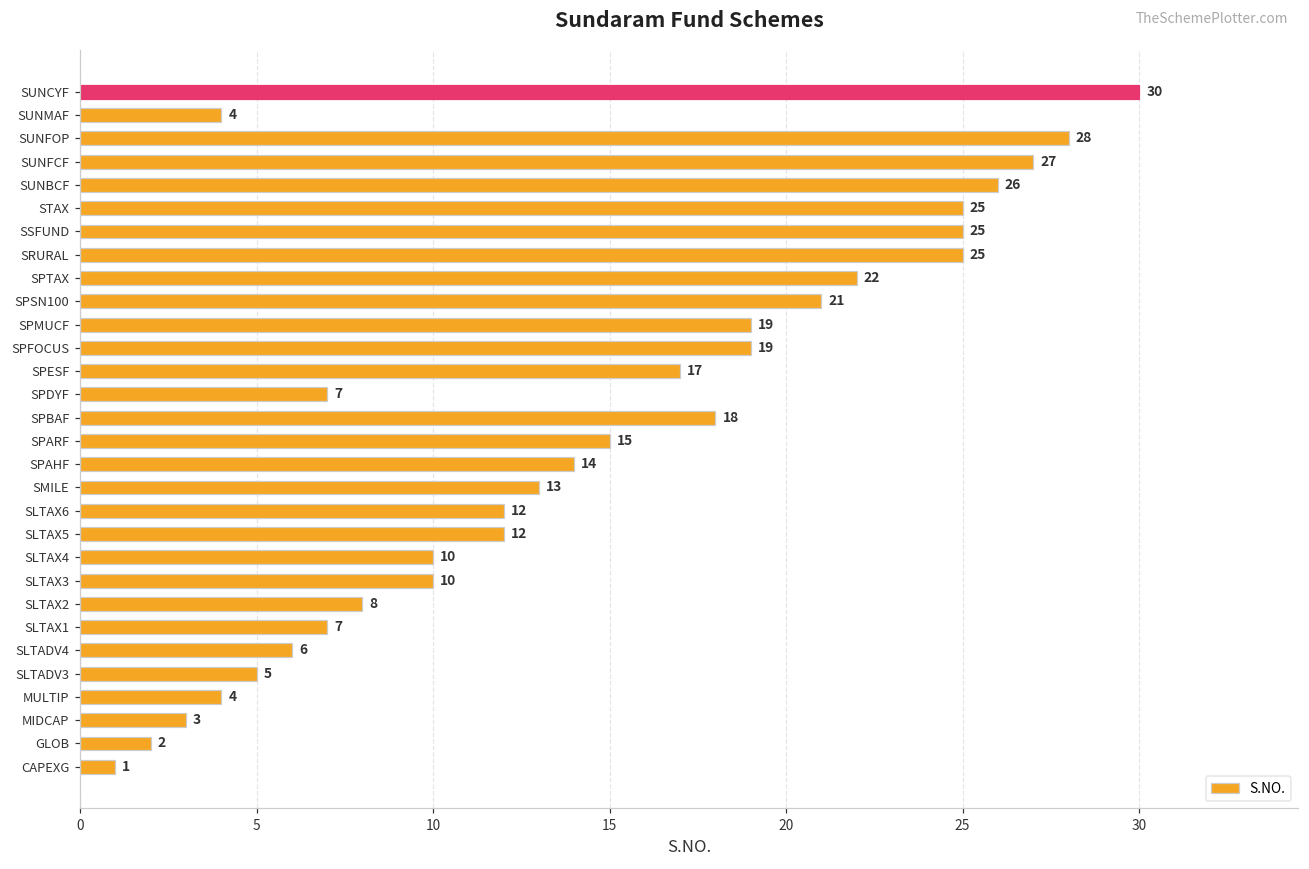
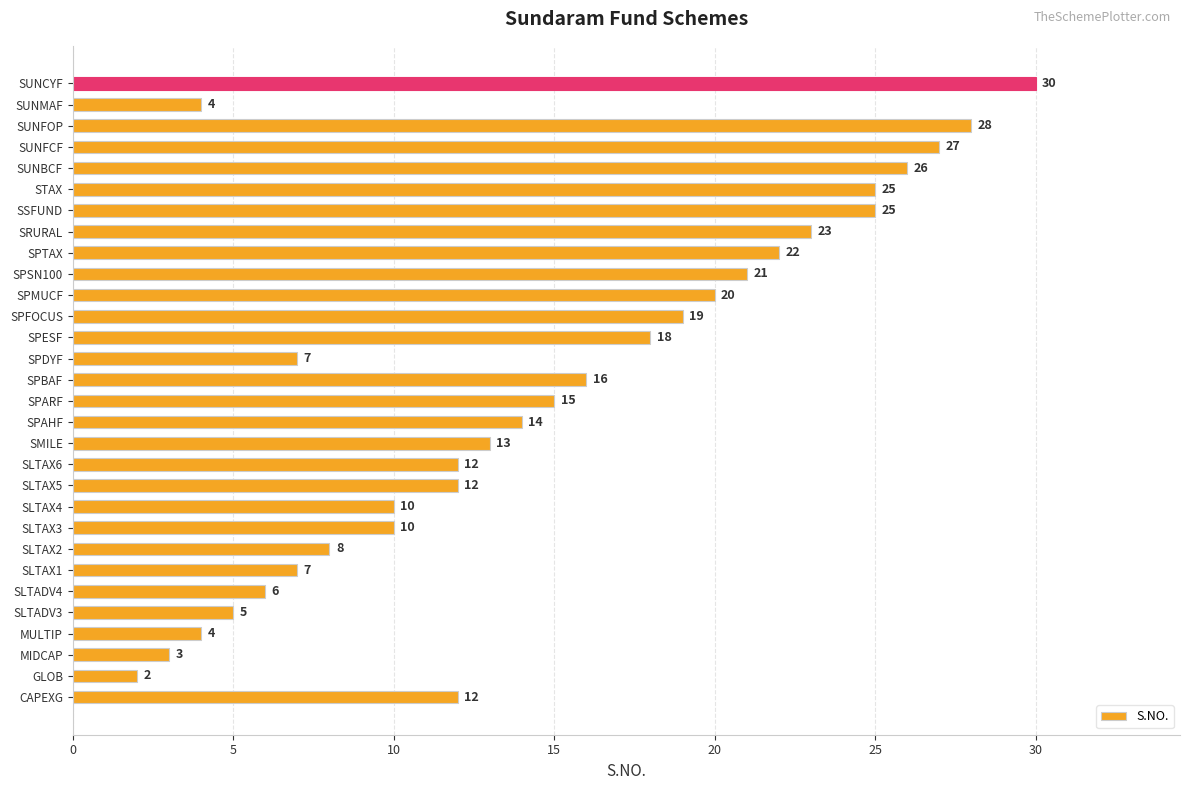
  {
    "SUNCYF": 30,
    "SUNMAF": 4,
    "SUNFOP": 28,
    "SUNFCF": 27,
    "SUNBCF": 26,
    "STAX": 25,
    "SSFUND": 25,
-   "SRURAL": 25,
+   "SRURAL": 23,
    "SPTAX": 22,
    "SPSN100": 21,
-   "SPMUCF": 19,
+   "SPMUCF": 20,
    "SPFOCUS": 19,
-   "SPESF": 17,
+   "SPESF": 18,
    "SPDYF": 7,
-   "SPBAF": 18,
+   "SPBAF": 16,
    "SPARF": 15,
    "SPAHF": 14,
    "SMILE": 13,
    "SLTAX6": 12,
    "SLTAX5": 12,
    "SLTAX4": 10,
    "SLTAX3": 10,
    "SLTAX2": 8,
    "SLTAX1": 7,
    "SLTADV4": 6,
    "SLTADV3": 5,
    "MULTIP": 4,
    "MIDCAP": 3,
    "GLOB": 2,
-   "CAPEXG": 1
+   "CAPEXG": 12
  }
